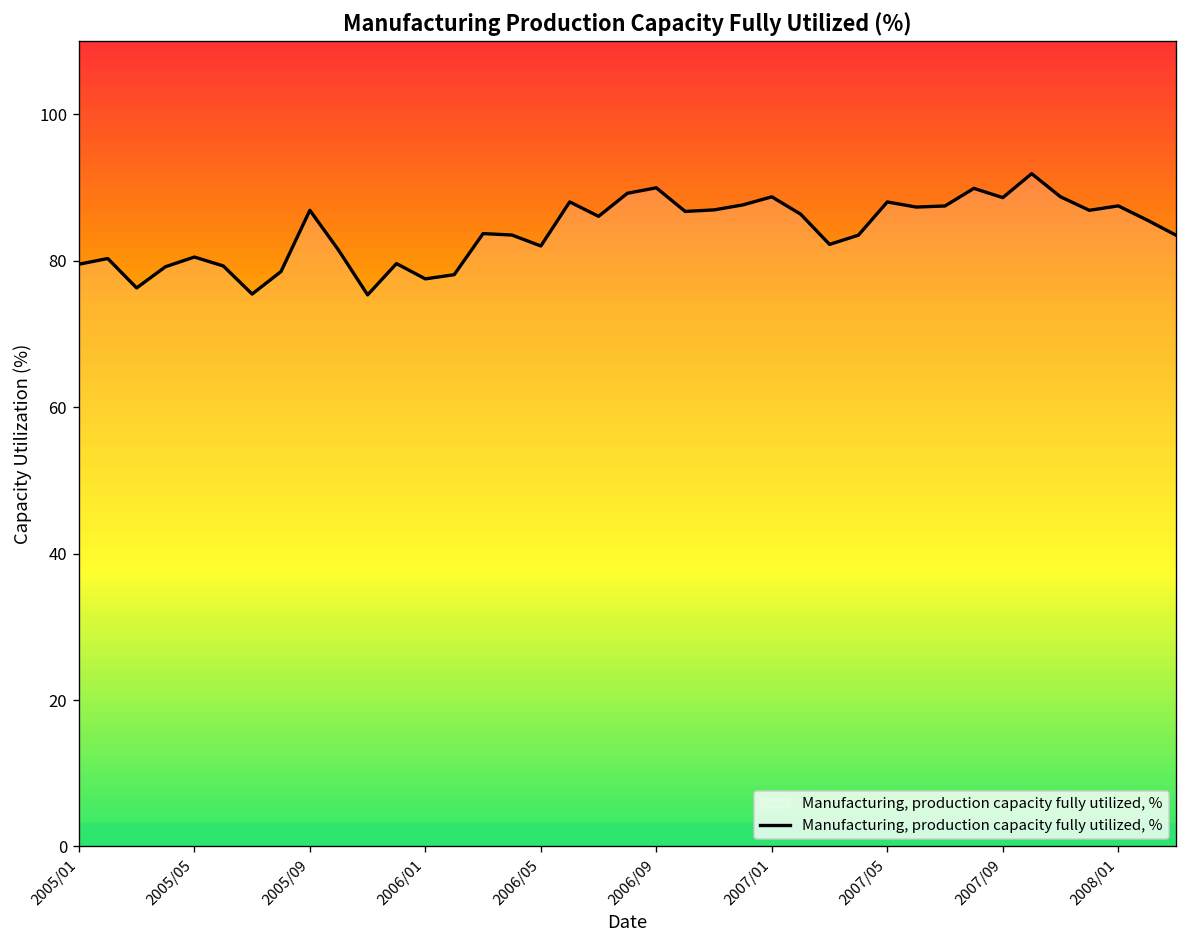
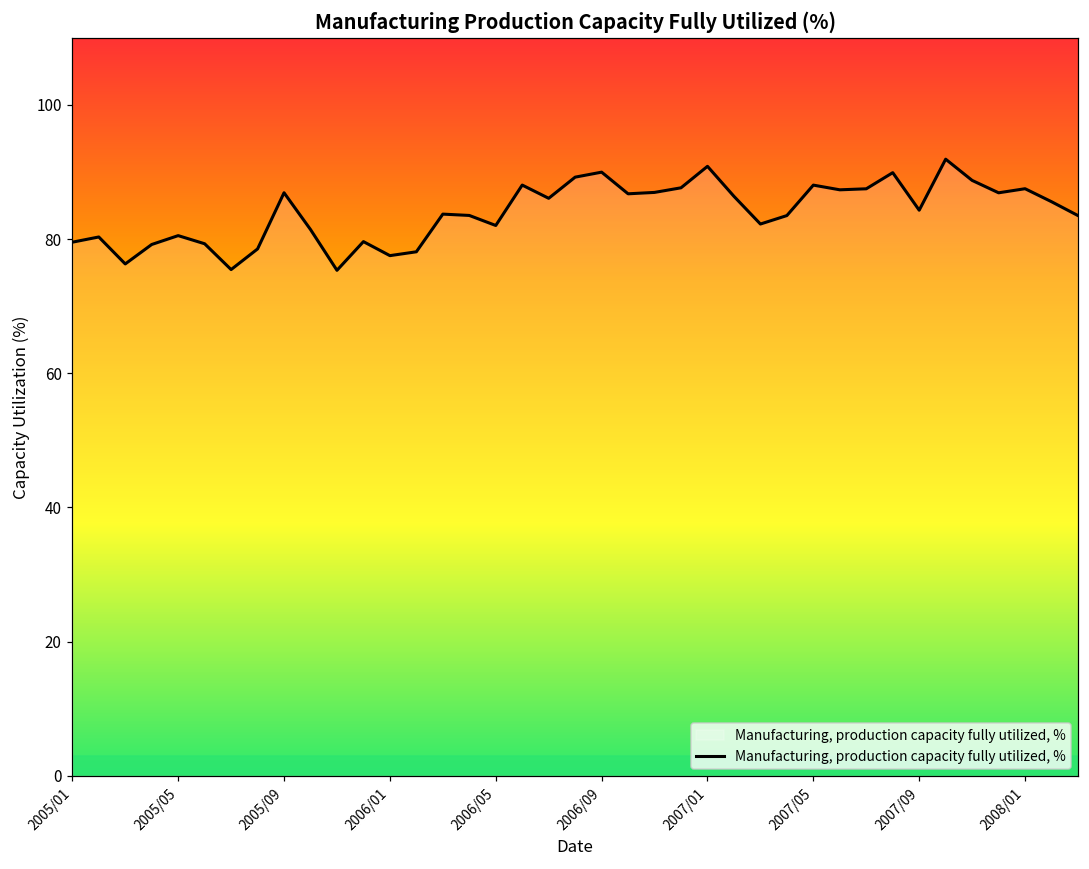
  {
    "2005/01": 80,
    "2005/05": 81,
    "2005/09": 87,
    "2006/01": 78,
    "2006/05": 82,
    "2006/09": 90,
-   "2007/01": 89,
+   "2007/01": 91,
    "2007/05": 88,
-   "2007/09": 89,
+   "2007/09": 84,
    "2008/01": 87
  }
